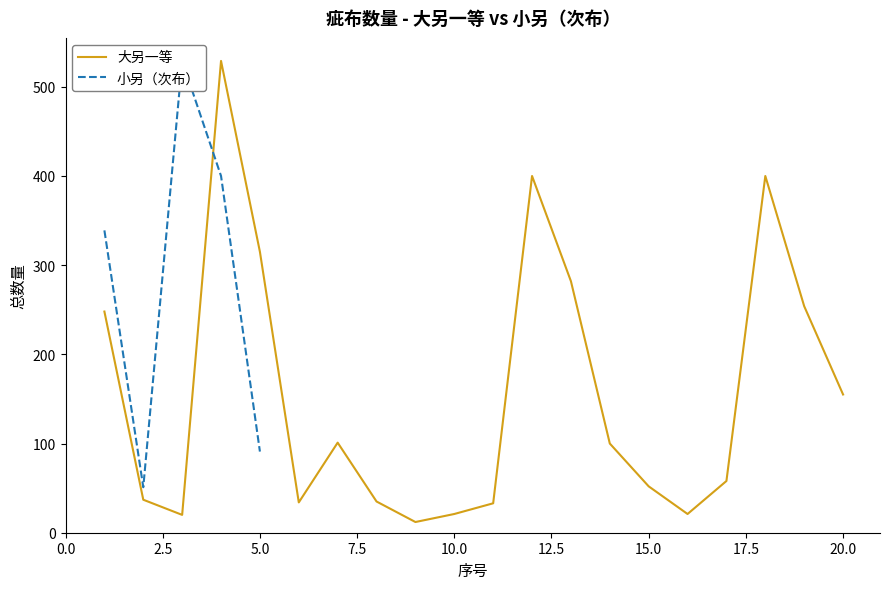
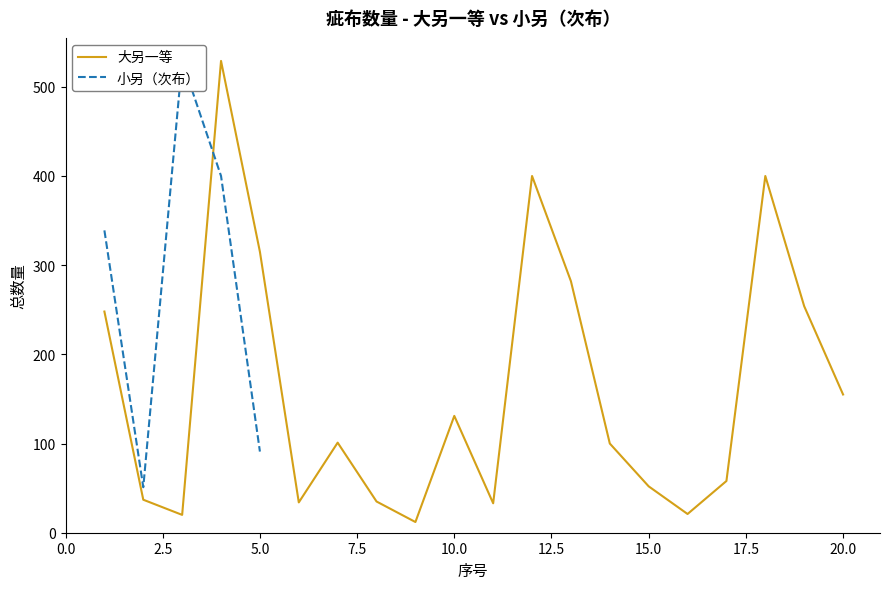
  {
    "大另一等": {
      "5.0": 320,
-     "10.0": 20,
+     "10.0": 130,
      "15.0": 50,
      "20.0": 160
    },
    "小另（次布）": {
      "5.0": 90
    }
  }
